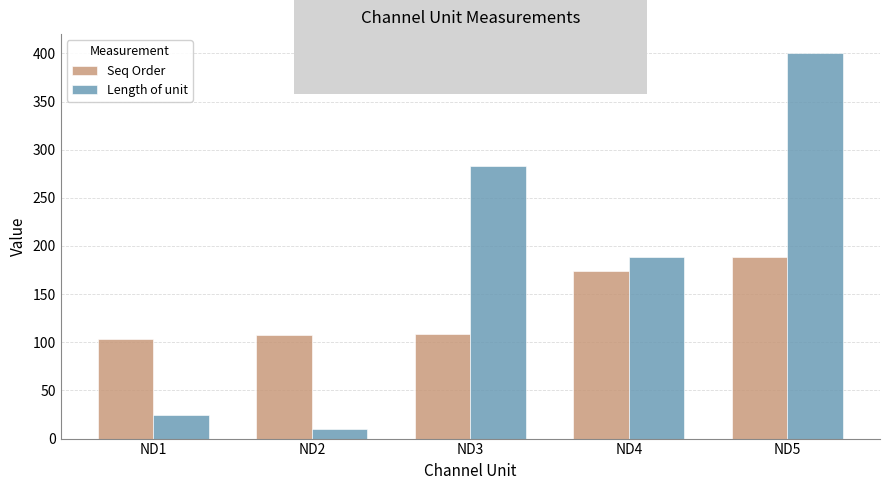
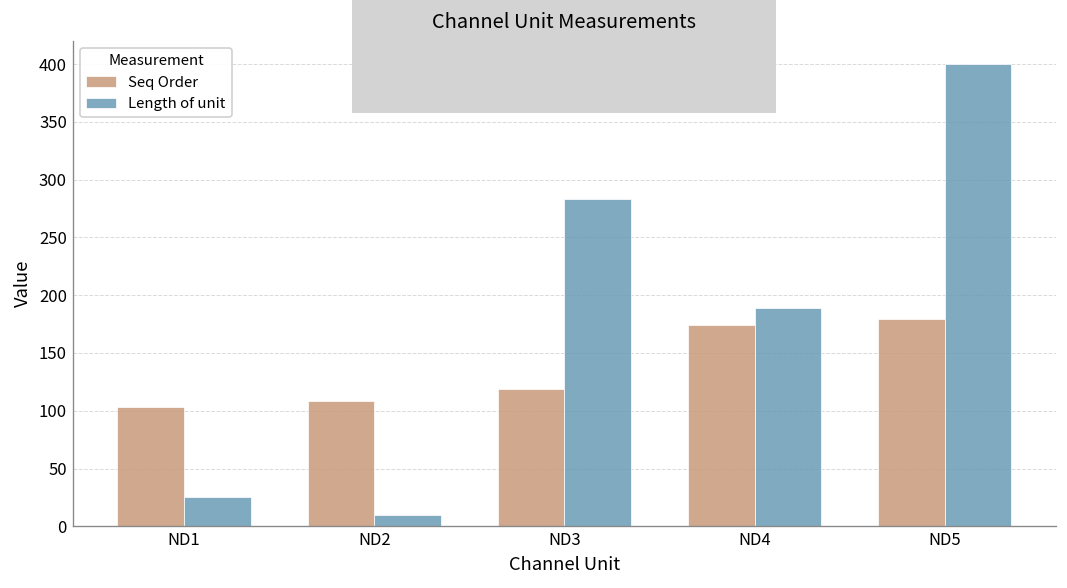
  {
    "Seq Order": {
      "ND1": 100,
      "ND2": 110,
-     "ND3": 110,
+     "ND3": 120,
      "ND4": 170,
-     "ND5": 190
+     "ND5": 180
    },
    "Length of unit": {
      "ND1": 30,
      "ND2": 10,
      "ND3": 280,
      "ND4": 190,
      "ND5": 400
    }
  }
